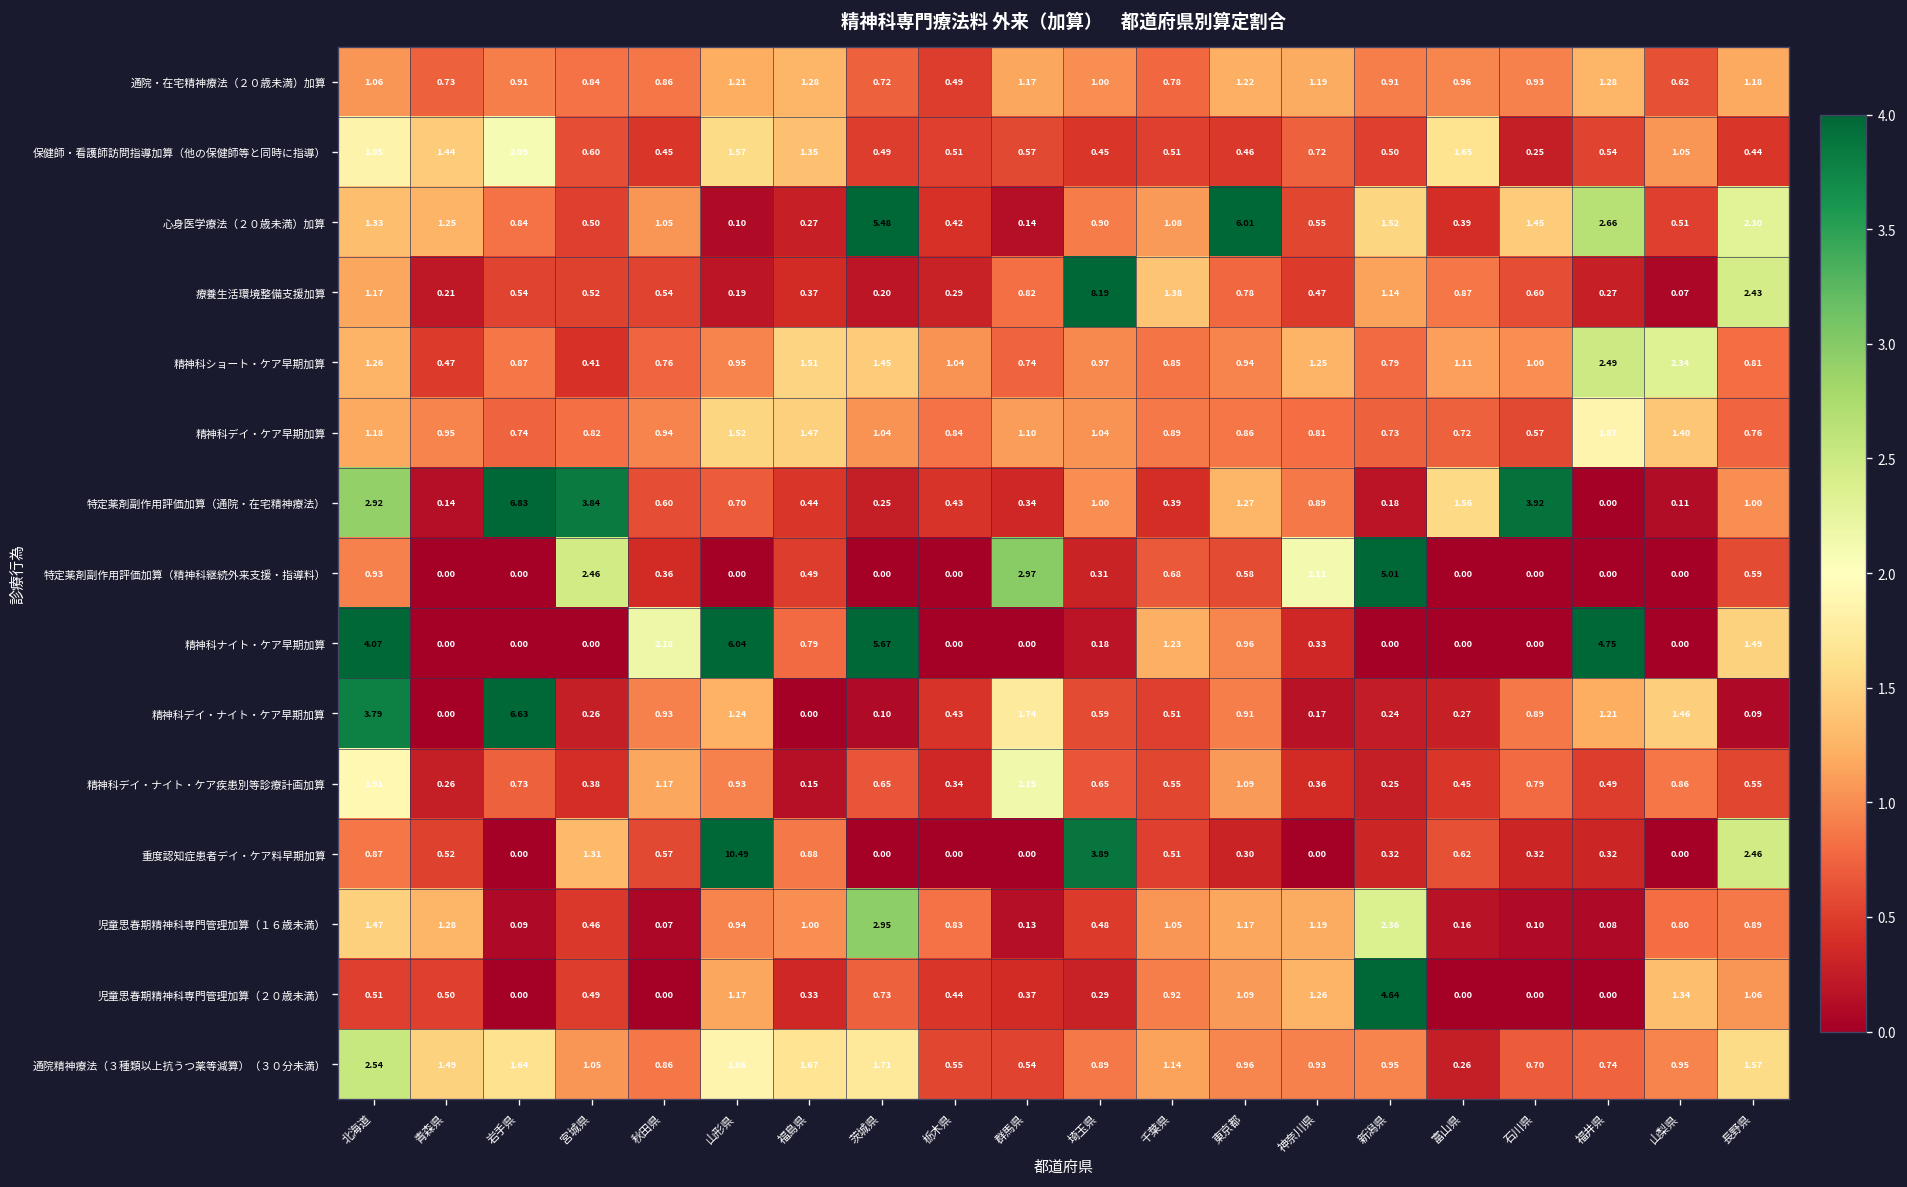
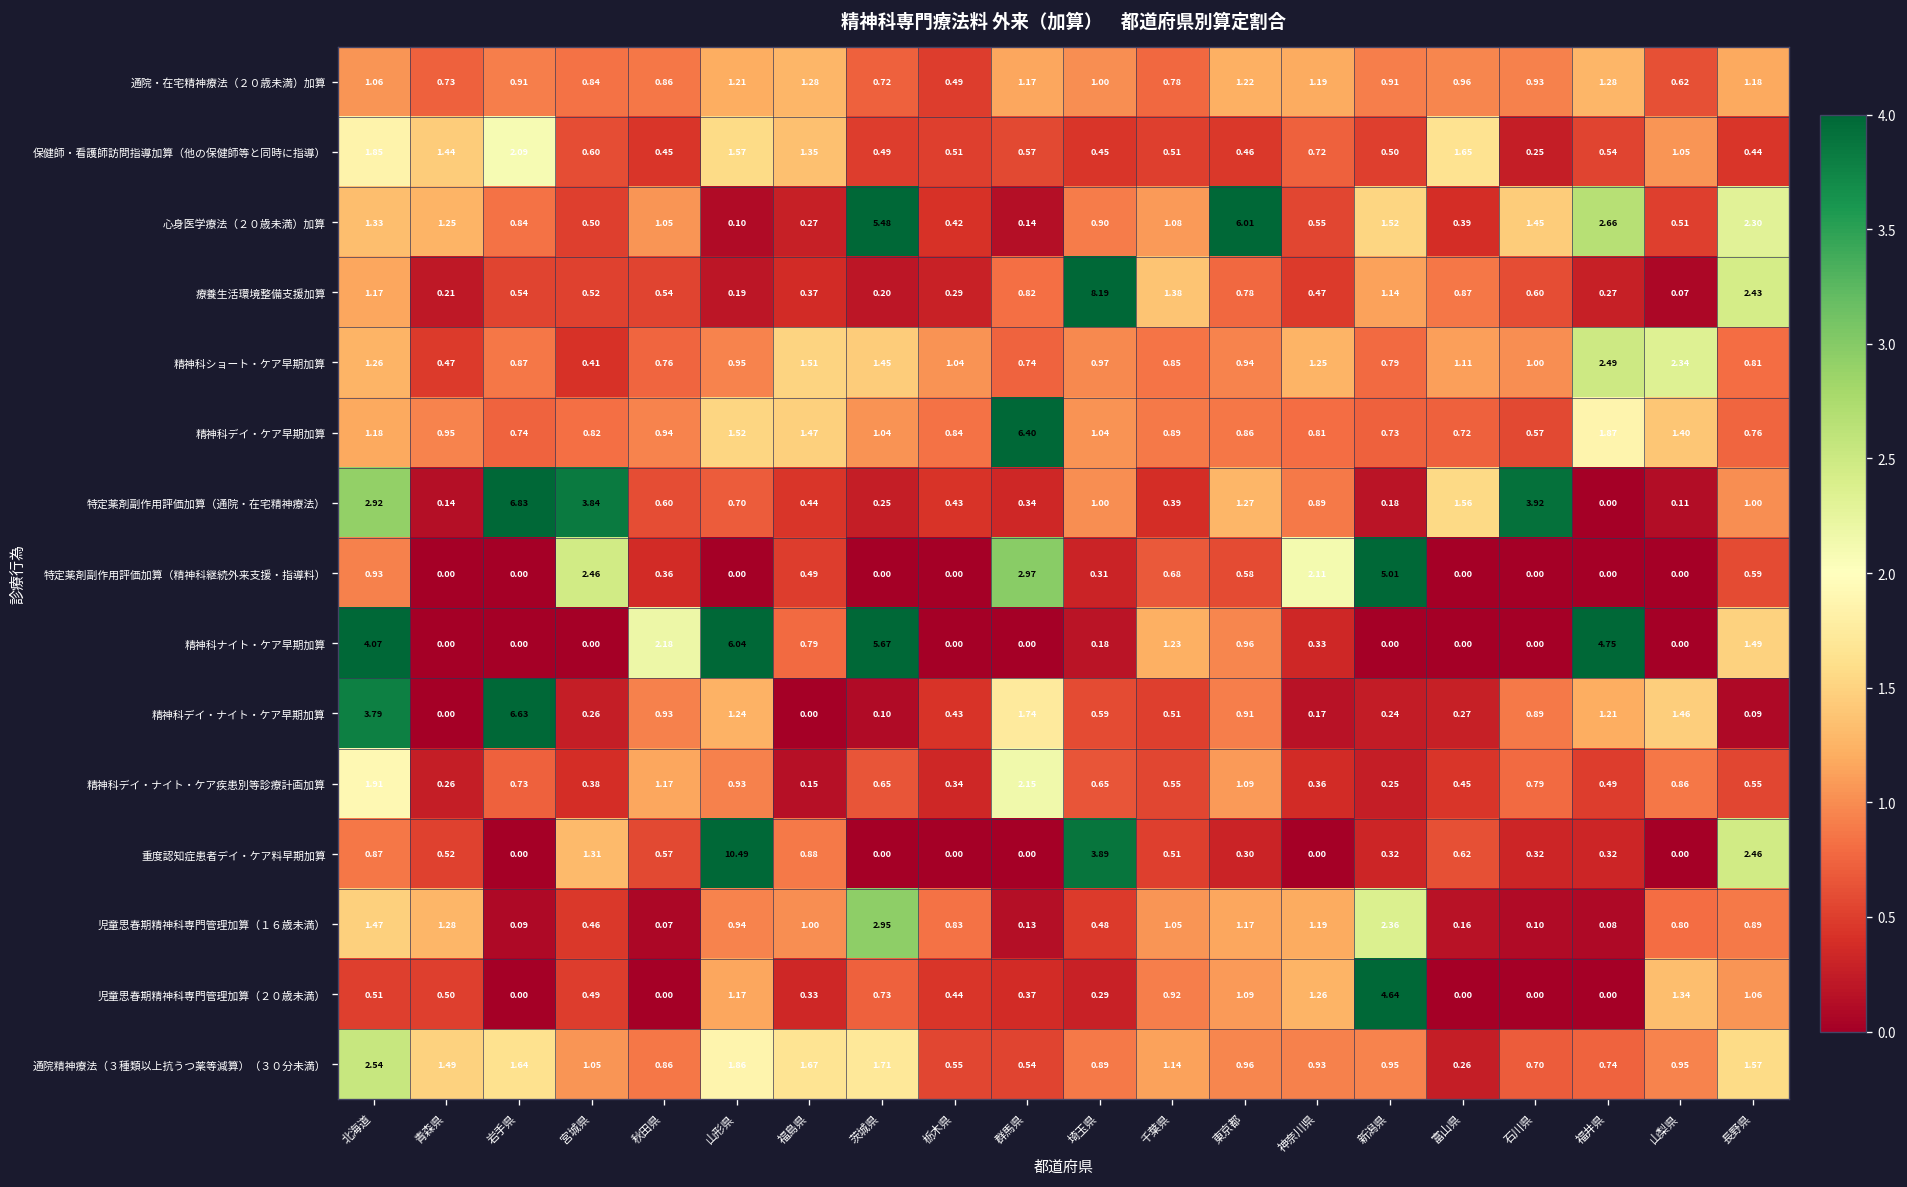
  {
    "精神科デイ・ケア早期加算": {
      "北海道": 1.18,
      "青森県": 0.95,
      "岩手県": 0.74,
      "宮城県": 0.82,
      "秋田県": 0.94,
      "山形県": 1.52,
      "福島県": 1.47,
      "茨城県": 1.04,
      "栃木県": 0.84,
-     "群馬県": 1.10,
+     "群馬県": 6.40,
      "埼玉県": 1.04,
      "千葉県": 0.89,
      "東京都": 0.86,
      "神奈川県": 0.81,
      "新潟県": 0.73,
      "富山県": 0.72,
      "石川県": 0.57,
      "福井県": 1.87,
      "山梨県": 1.40,
      "長野県": 0.76
    }
  }
